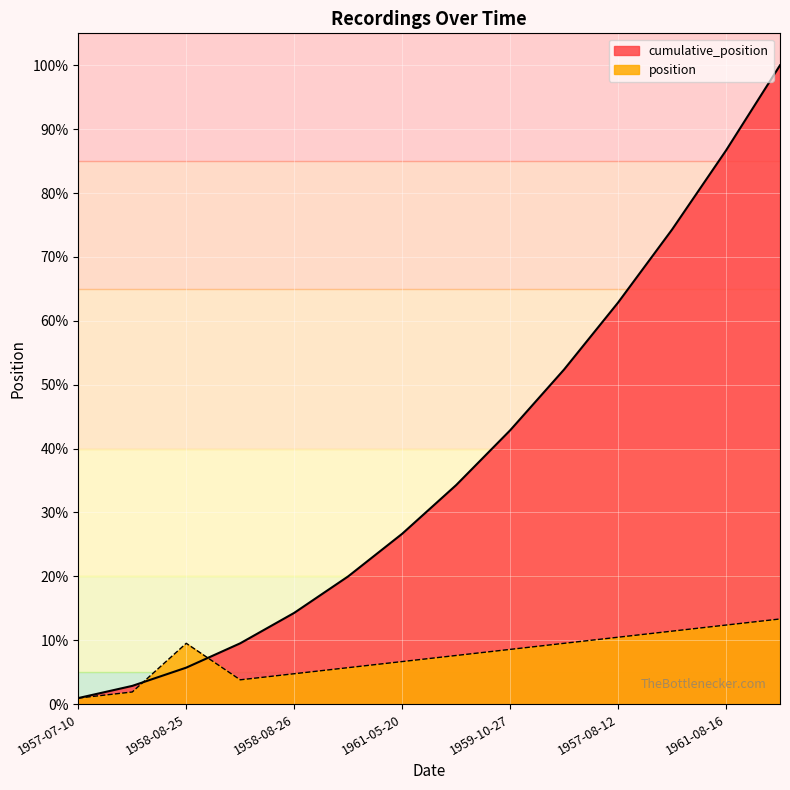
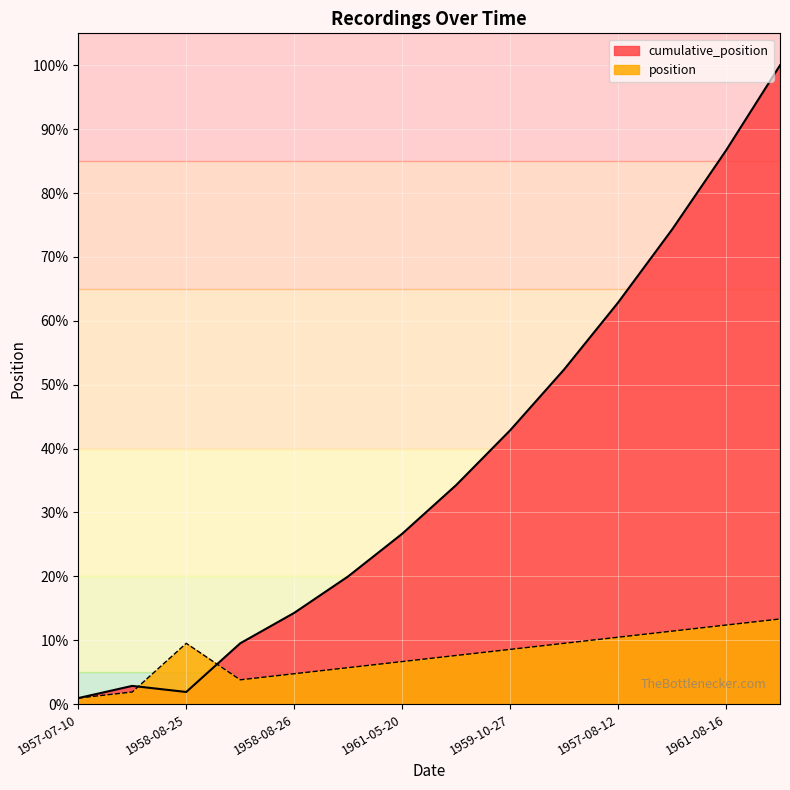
  {
    "cumulative_position": {
-     "1958-08-25": "6%"
+     "1958-08-25": "2%"
    },
    "position": {
      "1958-08-25": "10%"
    }
  }
